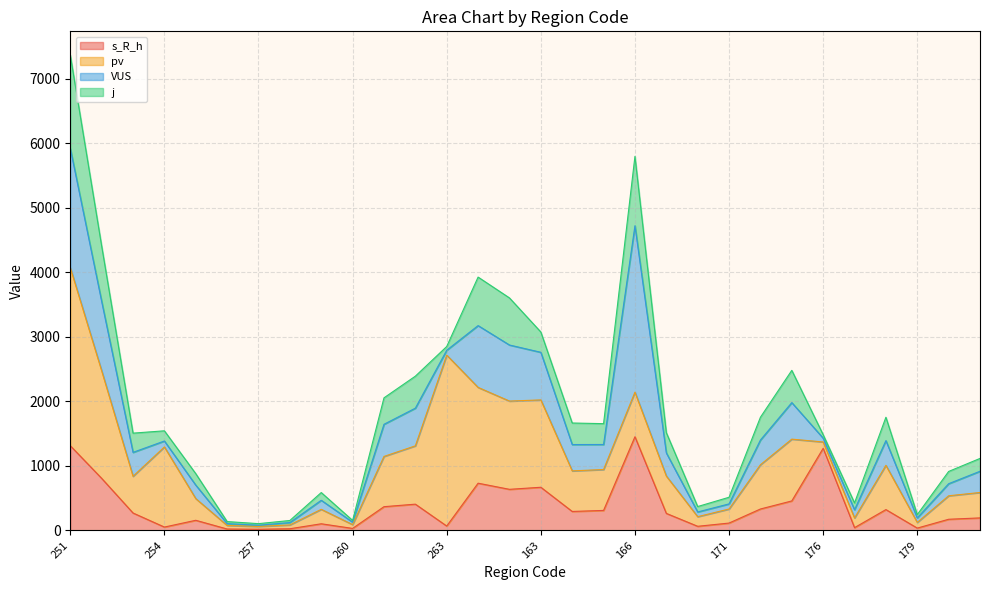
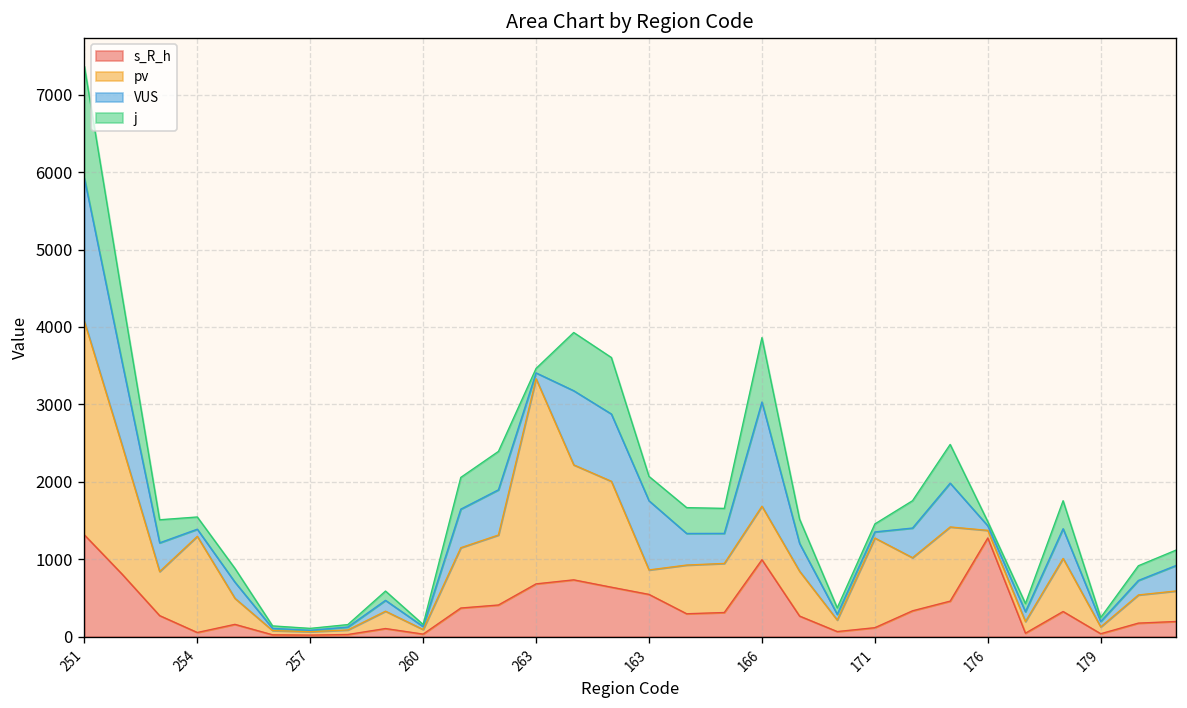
  {
    "s_R_h": {
      "251": 1300,
      "254": 100,
      "257": 0,
      "260": 0,
-     "263": 100,
-     "163": 700,
-     "166": 1500,
+     "263": 700,
+     "163": 500,
+     "166": 1000,
      "171": 100,
      "176": 1300,
      "179": 0
    },
    "pv": {
      "251": 2800,
      "254": 1200,
      "263": 2600,
-     "163": 1400,
+     "163": 300,
      "166": 700,
-     "171": 200,
+     "171": 1200,
      "176": 100,
      "179": 100
    },
    "VUS": {
      "251": 1800,
      "254": 100,
      "263": 100,
-     "163": 700,
-     "166": 2600,
+     "163": 900,
+     "166": 1300,
      "171": 100,
      "176": 100,
      "179": 100
    },
    "j": {
      "251": 1400,
      "254": 200,
      "263": 100,
      "163": 300,
-     "166": 1100,
+     "166": 800,
      "171": 100,
      "176": 100,
      "179": 100
    }
  }
